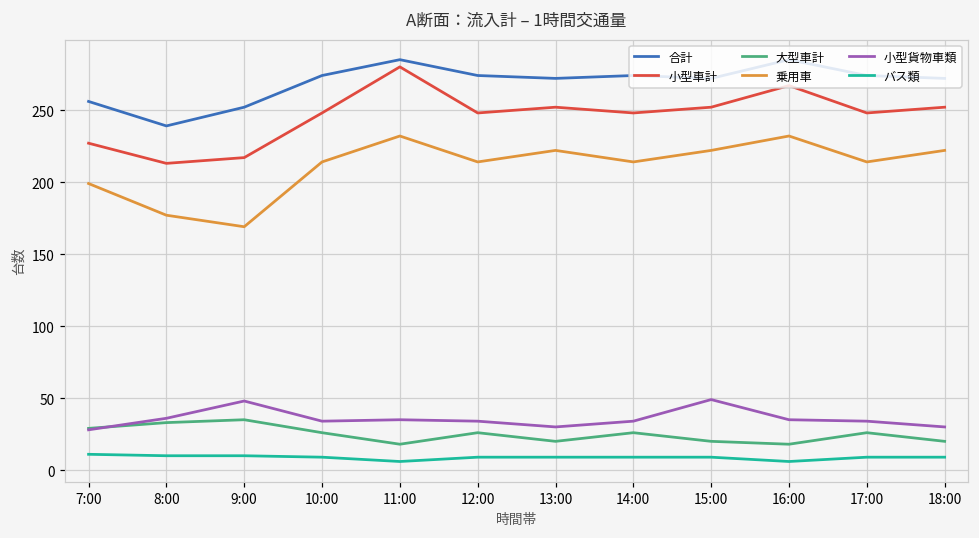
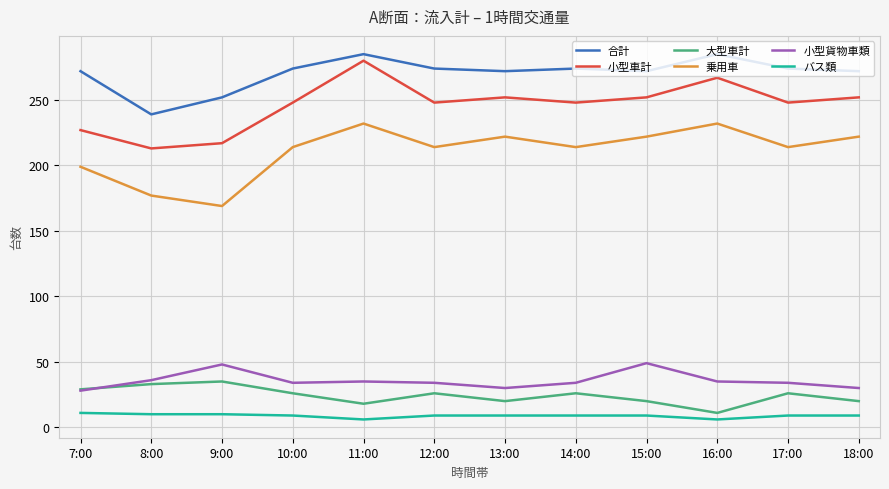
  {
    "合計": {
-     "7:00": 256,
+     "7:00": 272,
      "8:00": 239,
      "9:00": 252,
      "10:00": 274,
      "11:00": 285,
      "12:00": 274,
      "13:00": 272
    },
    "小型車計": {
      "7:00": 227,
      "8:00": 213,
      "9:00": 217,
      "10:00": 248,
      "11:00": 280,
      "12:00": 248,
      "13:00": 252,
      "14:00": 248,
      "15:00": 252,
      "16:00": 267,
      "17:00": 248,
      "18:00": 252
    },
    "大型車計": {
      "8:00": 33,
      "9:00": 35,
      "10:00": 26,
      "11:00": 18,
      "12:00": 26,
      "13:00": 20,
      "14:00": 26,
      "15:00": 20,
-     "16:00": 18,
+     "16:00": 11,
      "17:00": 26,
      "18:00": 20
    },
    "乗用車": {
      "7:00": 199,
      "8:00": 177,
      "9:00": 169,
      "10:00": 214,
      "11:00": 232,
      "12:00": 214,
      "13:00": 222,
      "14:00": 214,
      "15:00": 222,
      "16:00": 232,
      "17:00": 214,
      "18:00": 222
    },
    "小型貨物車類": {
      "8:00": 36,
      "9:00": 48,
      "10:00": 34,
      "11:00": 35,
      "12:00": 34,
      "13:00": 30,
      "14:00": 34,
      "15:00": 49,
      "16:00": 35,
      "17:00": 34,
      "18:00": 30
    },
    "バス類": {
      "7:00": 11,
      "8:00": 10,
      "9:00": 10,
      "10:00": 9,
      "11:00": 6,
      "12:00": 9,
      "13:00": 9,
      "14:00": 9,
      "15:00": 9,
      "16:00": 6,
      "17:00": 9,
      "18:00": 9
    }
  }
